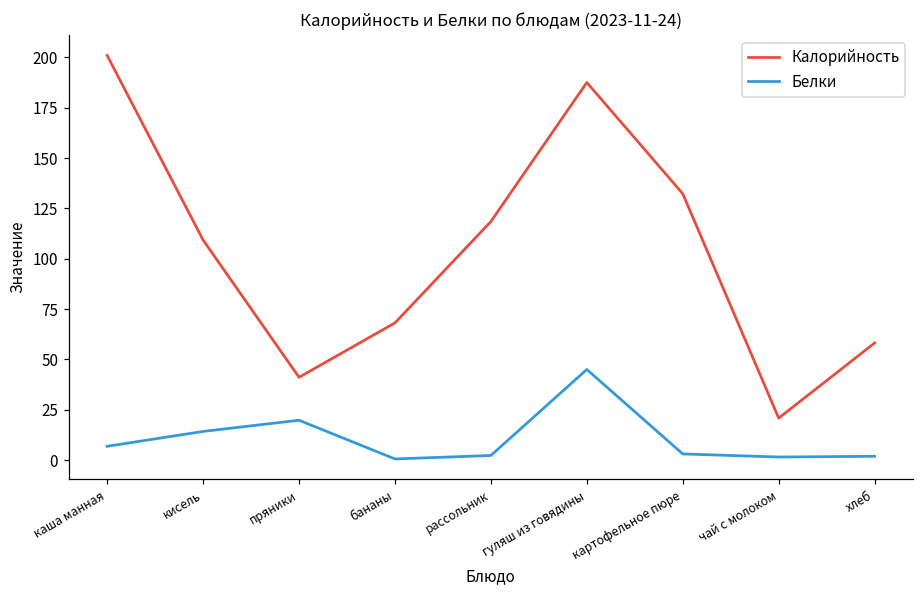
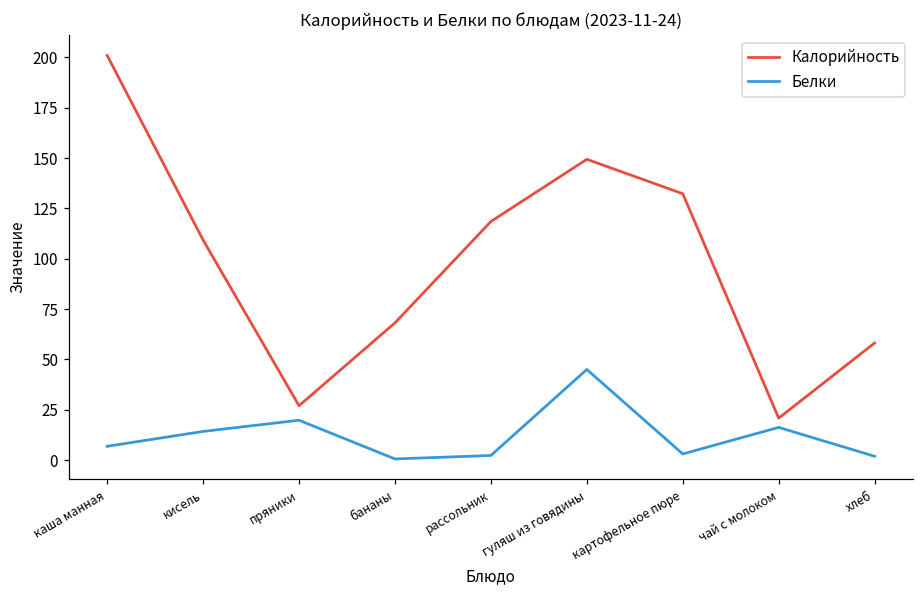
  {
    "Калорийность": {
      "каша манная": 201,
      "кисель": 109,
-     "пряники": 41,
+     "пряники": 27,
      "бананы": 68,
      "рассольник": 119,
-     "гуляш из говядины": 188,
+     "гуляш из говядины": 149,
      "картофельное пюре": 132,
      "чай с молоком": 21,
      "хлеб": 58
    },
    "Белки": {
      "каша манная": 7,
      "кисель": 14,
      "пряники": 20,
      "бананы": 1,
      "рассольник": 2,
      "гуляш из говядины": 45,
      "картофельное пюре": 3,
-     "чай с молоком": 2,
+     "чай с молоком": 16,
      "хлеб": 2
    }
  }
